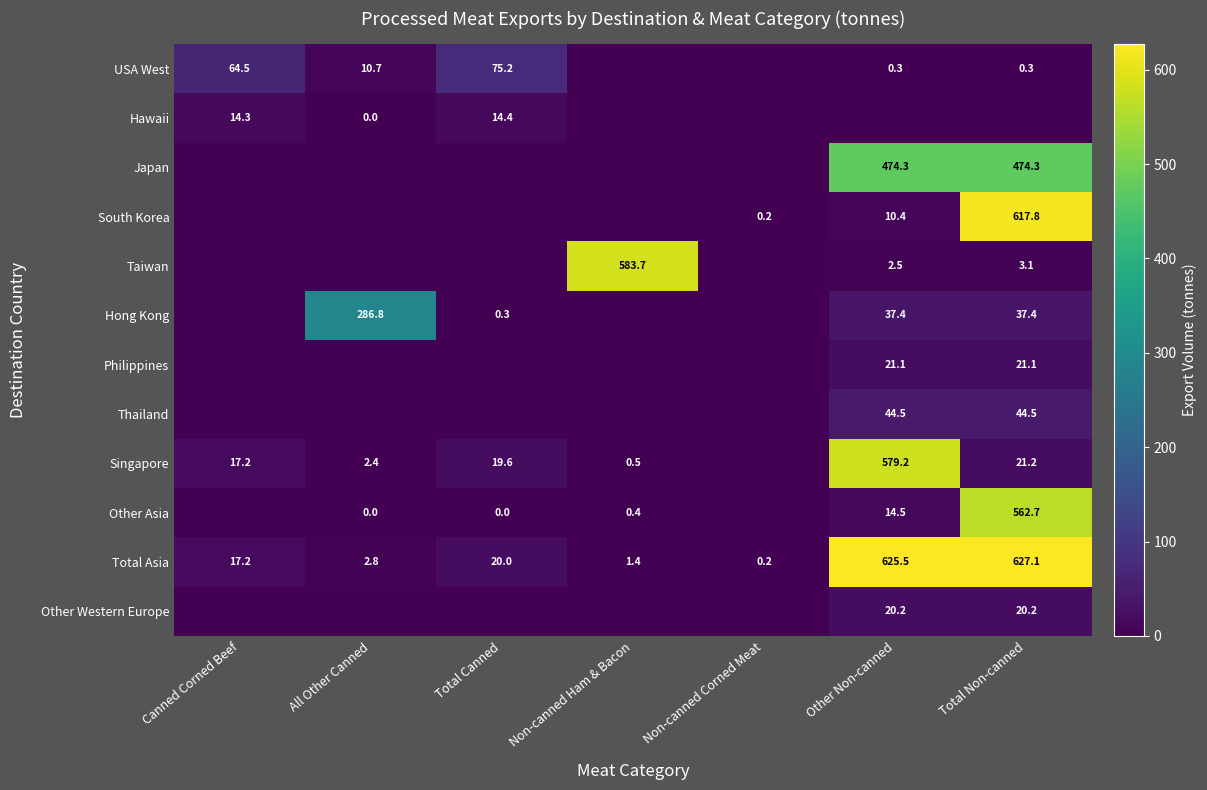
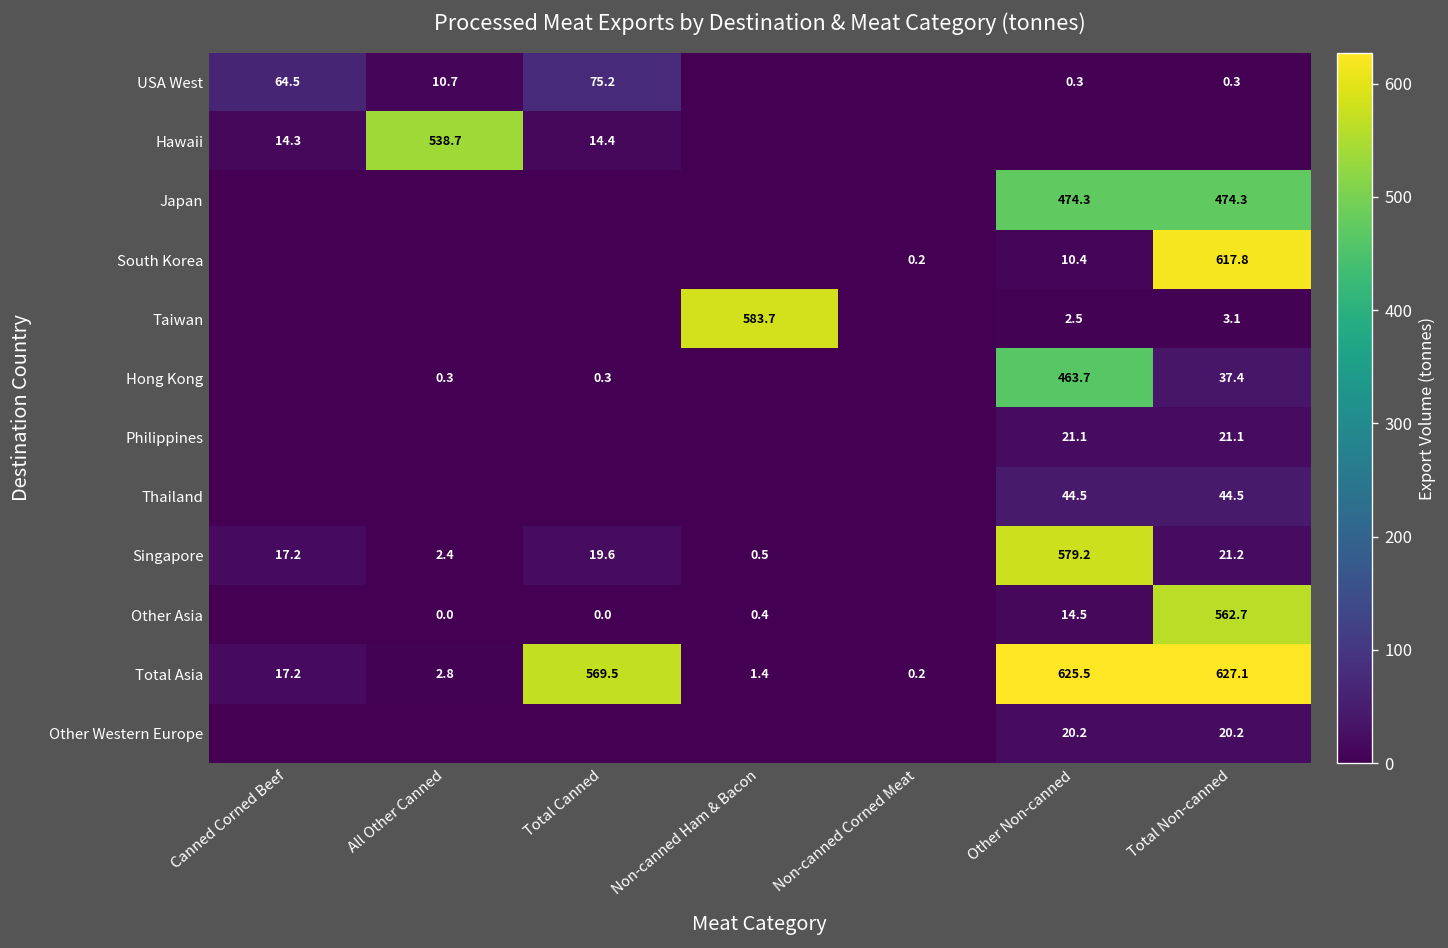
  {
    "USA West": {
      "Canned Corned Beef": 64.5,
      "All Other Canned": 10.7,
      "Total Canned": 75.2,
      "Other Non-canned": 0.3,
      "Total Non-canned": 0.3
    },
    "Hawaii": {
      "Canned Corned Beef": 14.3,
-     "All Other Canned": 0.0,
+     "All Other Canned": 538.7,
      "Total Canned": 14.4
    },
    "Japan": {
      "Other Non-canned": 474.3,
      "Total Non-canned": 474.3
    },
    "South Korea": {
      "Non-canned Corned Meat": 0.2,
      "Other Non-canned": 10.4,
      "Total Non-canned": 617.8
    },
    "Taiwan": {
      "Non-canned Ham & Bacon": 583.7,
      "Other Non-canned": 2.5,
      "Total Non-canned": 3.1
    },
    "Hong Kong": {
-     "All Other Canned": 286.8,
+     "All Other Canned": 0.3,
      "Total Canned": 0.3,
-     "Other Non-canned": 37.4,
+     "Other Non-canned": 463.7,
      "Total Non-canned": 37.4
    },
    "Philippines": {
      "Other Non-canned": 21.1,
      "Total Non-canned": 21.1
    },
    "Thailand": {
      "Other Non-canned": 44.5,
      "Total Non-canned": 44.5
    },
    "Singapore": {
      "Canned Corned Beef": 17.2,
      "All Other Canned": 2.4,
      "Total Canned": 19.6,
      "Non-canned Ham & Bacon": 0.5,
      "Other Non-canned": 579.2,
      "Total Non-canned": 21.2
    },
    "Other Asia": {
      "All Other Canned": 0.0,
      "Total Canned": 0.0,
      "Non-canned Ham & Bacon": 0.4,
      "Other Non-canned": 14.5,
      "Total Non-canned": 562.7
    },
    "Total Asia": {
      "Canned Corned Beef": 17.2,
      "All Other Canned": 2.8,
-     "Total Canned": 20.0,
+     "Total Canned": 569.5,
      "Non-canned Ham & Bacon": 1.4,
      "Non-canned Corned Meat": 0.2,
      "Other Non-canned": 625.5,
      "Total Non-canned": 627.1
    },
    "Other Western Europe": {
      "Other Non-canned": 20.2,
      "Total Non-canned": 20.2
    }
  }
